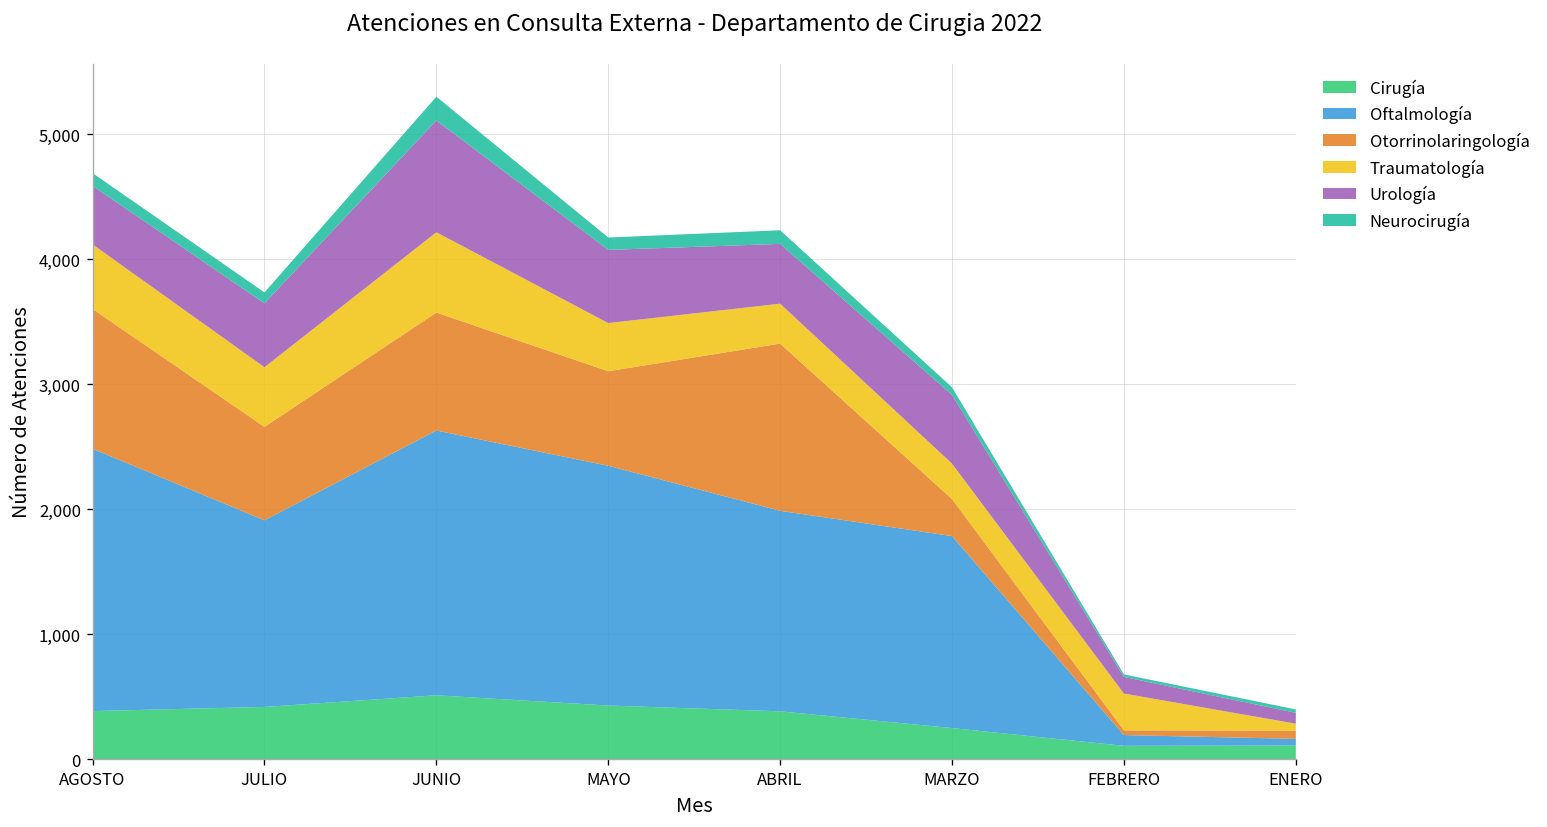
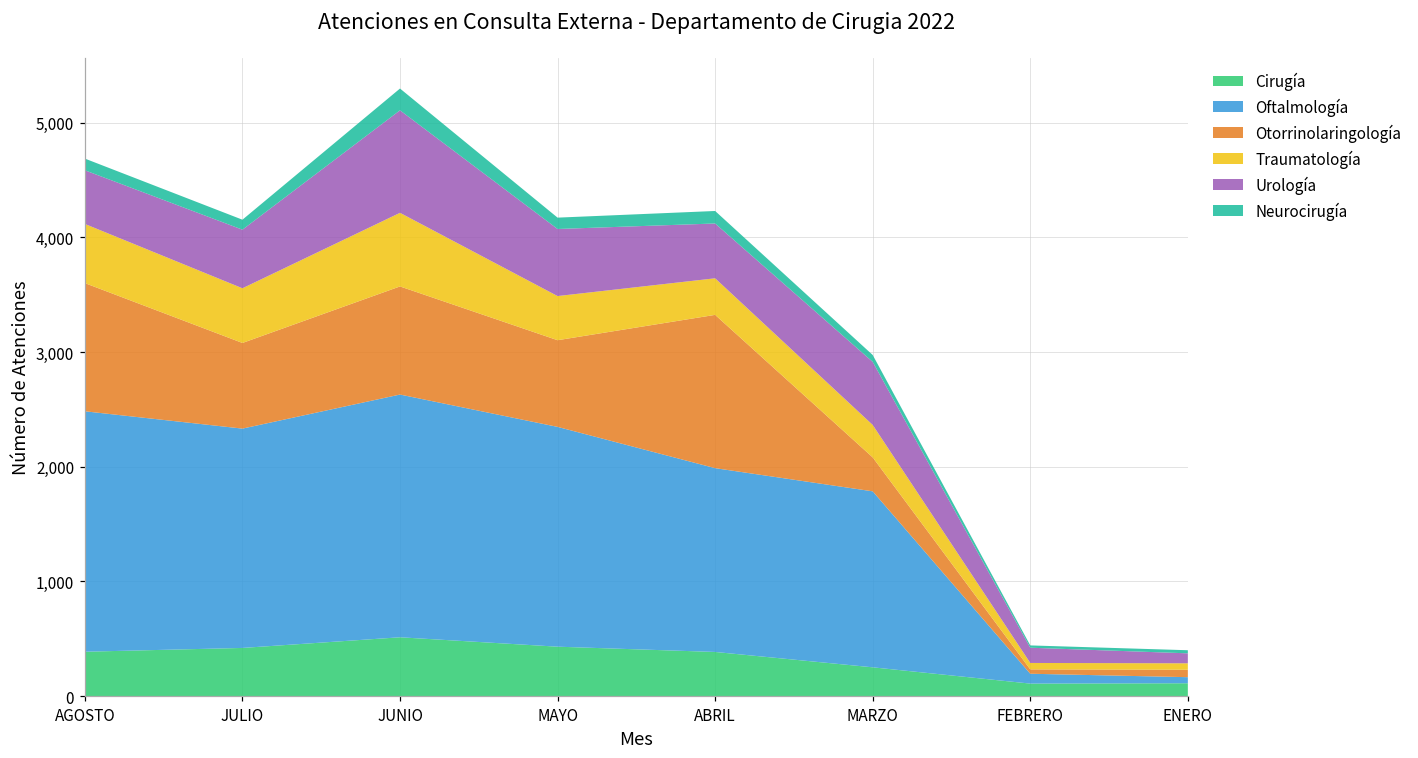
  {
    "Oftalmología": {
      "AGOSTO": "2,100",
-     "JULIO": "1,490",
+     "JULIO": "1,910",
      "JUNIO": "2,120",
      "MAYO": "1,920",
      "ABRIL": "1,600",
      "MARZO": "1,540",
      "FEBRERO": "90",
      "ENERO": "50"
    },
    "Otorrinolaringología": {
      "AGOSTO": "1,120",
      "JULIO": "750",
      "JUNIO": "940",
      "MAYO": "760",
      "ABRIL": "1,340",
      "MARZO": "300",
      "FEBRERO": "40",
      "ENERO": "70"
    },
    "Traumatología": {
      "AGOSTO": "520",
      "JULIO": "480",
      "JUNIO": "640",
      "MAYO": "390",
      "ABRIL": "320",
      "MARZO": "280",
-     "FEBRERO": "290",
+     "FEBRERO": "60",
      "ENERO": "60"
    },
    "Urología": {
      "AGOSTO": "470",
      "JULIO": "510",
      "JUNIO": "890",
      "MAYO": "590",
      "ABRIL": "480",
      "MARZO": "550",
      "ENERO": "90"
    }
  }
